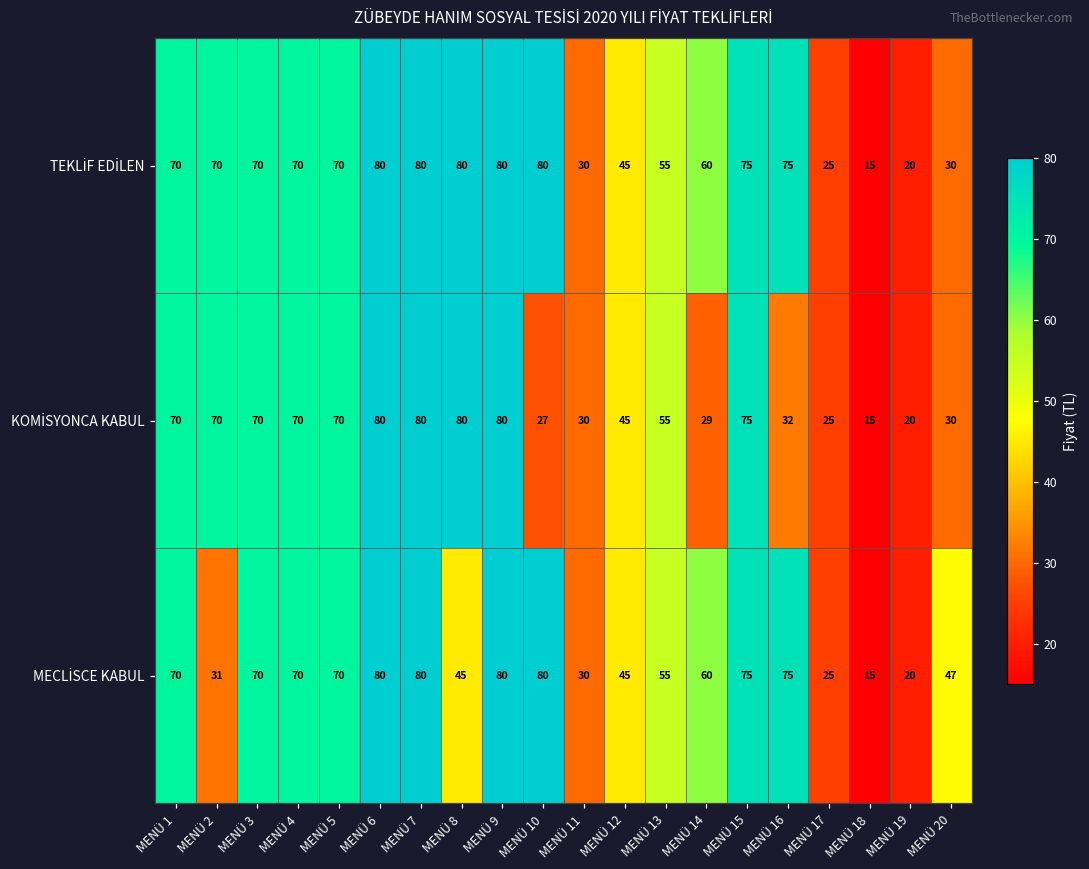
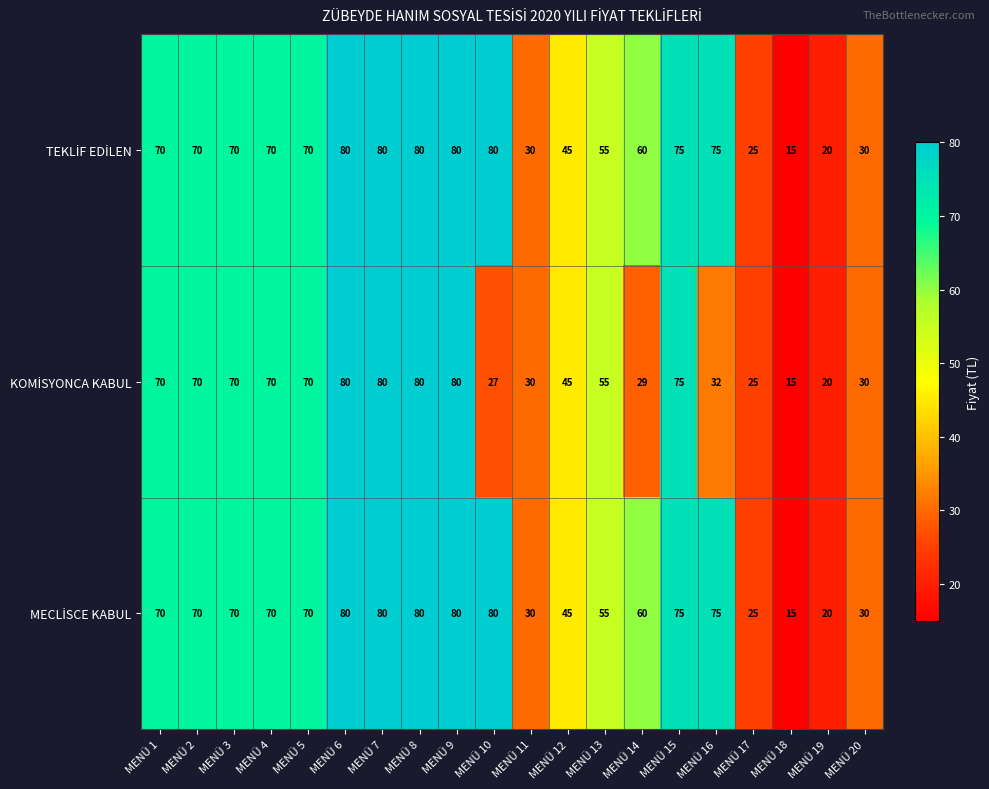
  {
    "TEKLİF EDİLEN": {
      "MENÜ 1": 70,
      "MENÜ 2": 70,
      "MENÜ 3": 70,
      "MENÜ 4": 70,
      "MENÜ 5": 70,
      "MENÜ 6": 80,
      "MENÜ 7": 80,
      "MENÜ 8": 80,
      "MENÜ 9": 80,
      "MENÜ 10": 80,
      "MENÜ 11": 30,
      "MENÜ 12": 45,
      "MENÜ 13": 55,
      "MENÜ 14": 60,
      "MENÜ 15": 75,
      "MENÜ 16": 75,
      "MENÜ 17": 25,
      "MENÜ 18": 15,
      "MENÜ 19": 20,
      "MENÜ 20": 30
    },
    "KOMİSYONCA KABUL": {
      "MENÜ 1": 70,
      "MENÜ 2": 70,
      "MENÜ 3": 70,
      "MENÜ 4": 70,
      "MENÜ 5": 70,
      "MENÜ 6": 80,
      "MENÜ 7": 80,
      "MENÜ 8": 80,
      "MENÜ 9": 80,
      "MENÜ 10": 27,
      "MENÜ 11": 30,
      "MENÜ 12": 45,
      "MENÜ 13": 55,
      "MENÜ 14": 29,
      "MENÜ 15": 75,
      "MENÜ 16": 32,
      "MENÜ 17": 25,
      "MENÜ 18": 15,
      "MENÜ 19": 20,
      "MENÜ 20": 30
    },
    "MECLİSCE KABUL": {
      "MENÜ 1": 70,
-     "MENÜ 2": 31,
+     "MENÜ 2": 70,
      "MENÜ 3": 70,
      "MENÜ 4": 70,
      "MENÜ 5": 70,
      "MENÜ 6": 80,
      "MENÜ 7": 80,
-     "MENÜ 8": 45,
+     "MENÜ 8": 80,
      "MENÜ 9": 80,
      "MENÜ 10": 80,
      "MENÜ 11": 30,
      "MENÜ 12": 45,
      "MENÜ 13": 55,
      "MENÜ 14": 60,
      "MENÜ 15": 75,
      "MENÜ 16": 75,
      "MENÜ 17": 25,
      "MENÜ 18": 15,
      "MENÜ 19": 20,
-     "MENÜ 20": 47
+     "MENÜ 20": 30
    }
  }
